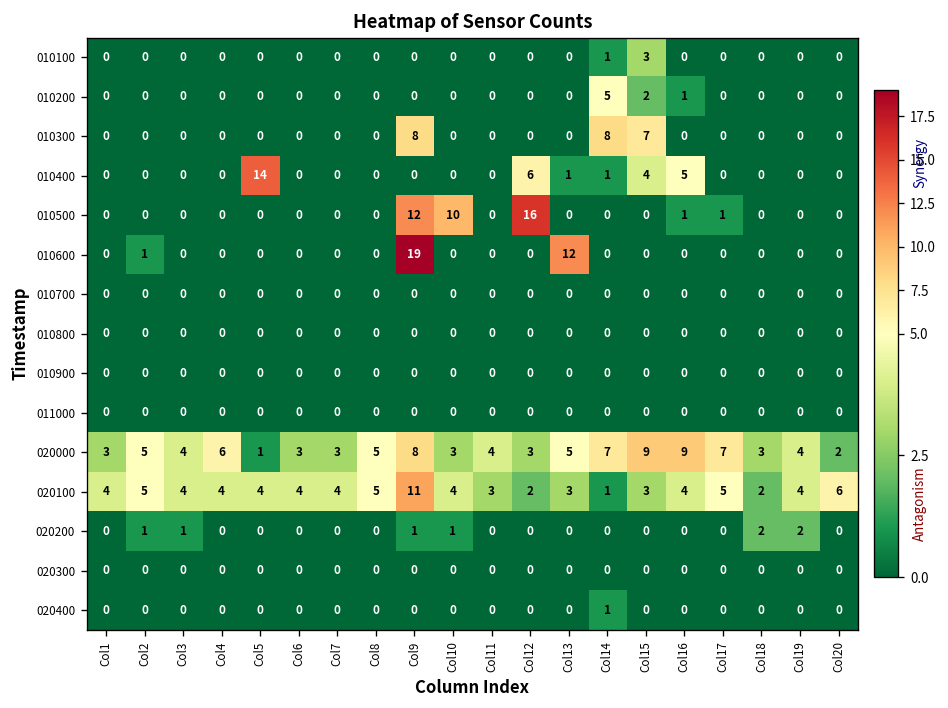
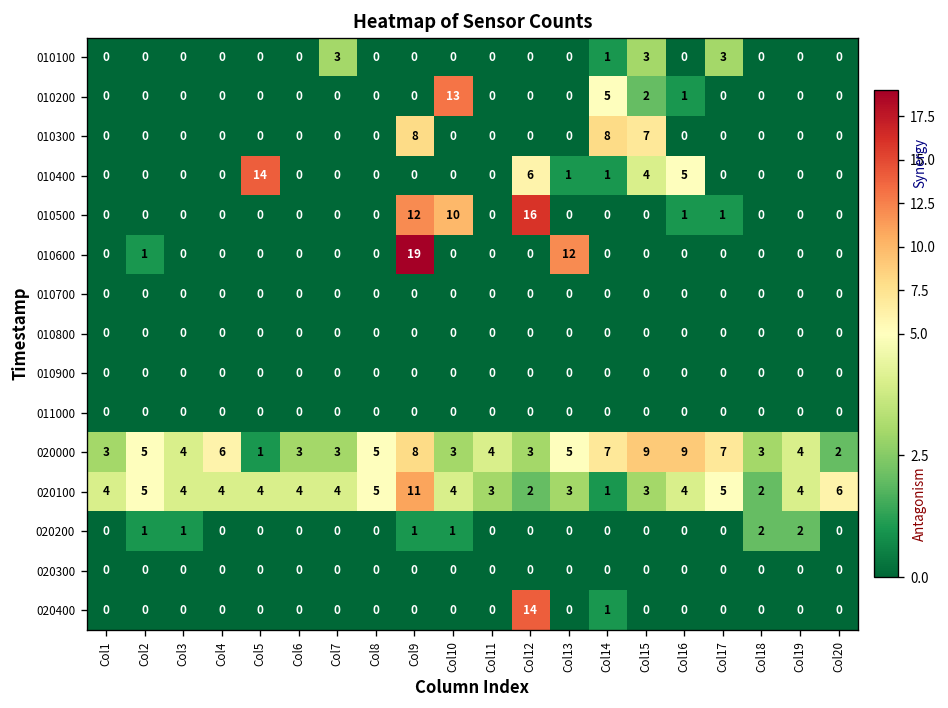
  {
    "010100": {
      "Col1": 0,
      "Col2": 0,
      "Col3": 0,
      "Col4": 0,
      "Col5": 0,
      "Col6": 0,
-     "Col7": 0,
+     "Col7": 3,
      "Col8": 0,
      "Col9": 0,
      "Col10": 0,
      "Col11": 0,
      "Col12": 0,
      "Col13": 0,
      "Col14": 1,
      "Col15": 3,
      "Col16": 0,
-     "Col17": 0,
+     "Col17": 3,
      "Col18": 0,
      "Col19": 0,
      "Col20": 0
    },
    "010200": {
      "Col1": 0,
      "Col2": 0,
      "Col3": 0,
      "Col4": 0,
      "Col5": 0,
      "Col6": 0,
      "Col7": 0,
      "Col8": 0,
      "Col9": 0,
-     "Col10": 0,
+     "Col10": 13,
      "Col11": 0,
      "Col12": 0,
      "Col13": 0,
      "Col14": 5,
      "Col15": 2,
      "Col16": 1,
      "Col17": 0,
      "Col18": 0,
      "Col19": 0,
      "Col20": 0
    },
    "020400": {
      "Col1": 0,
      "Col2": 0,
      "Col3": 0,
      "Col4": 0,
      "Col5": 0,
      "Col6": 0,
      "Col7": 0,
      "Col8": 0,
      "Col9": 0,
      "Col10": 0,
      "Col11": 0,
-     "Col12": 0,
+     "Col12": 14,
      "Col13": 0,
      "Col14": 1,
      "Col15": 0,
      "Col16": 0,
      "Col17": 0,
      "Col18": 0,
      "Col19": 0,
      "Col20": 0
    }
  }
